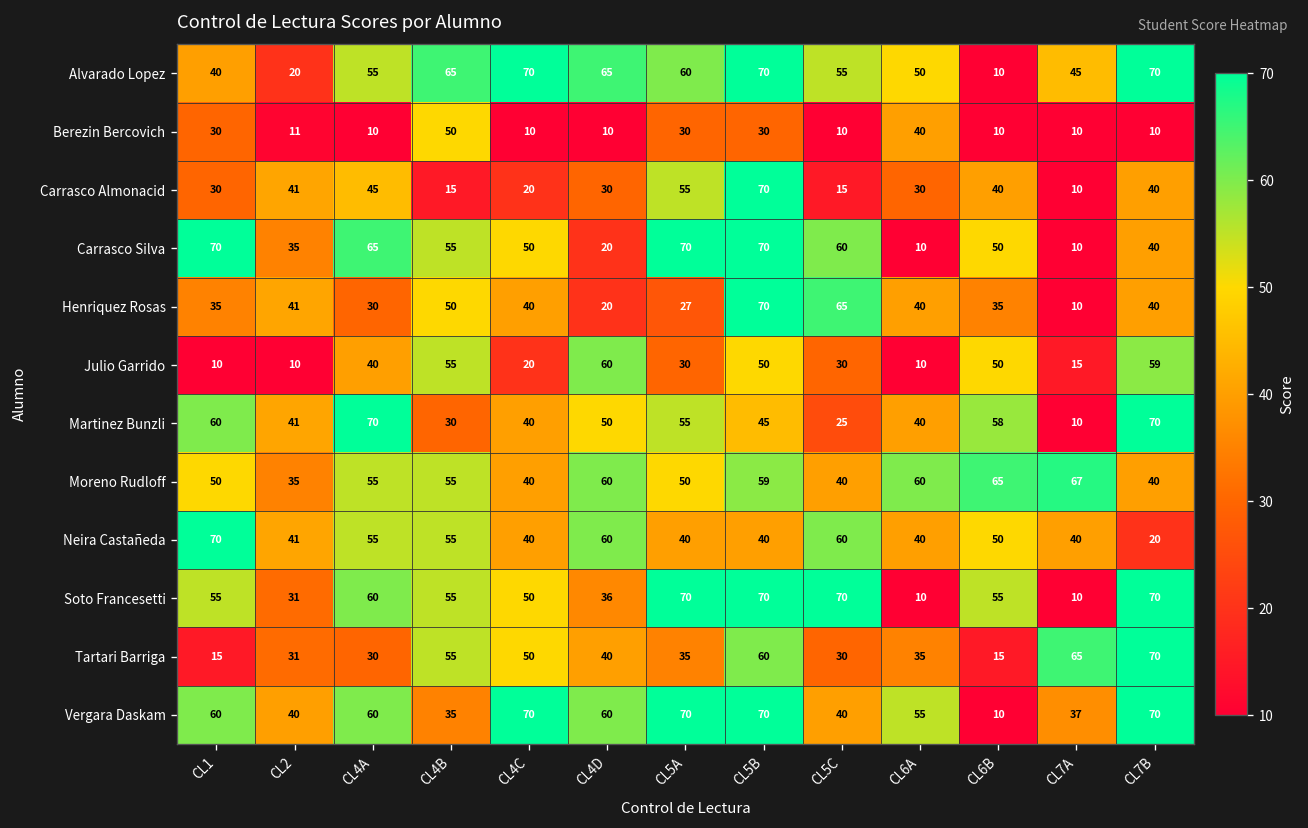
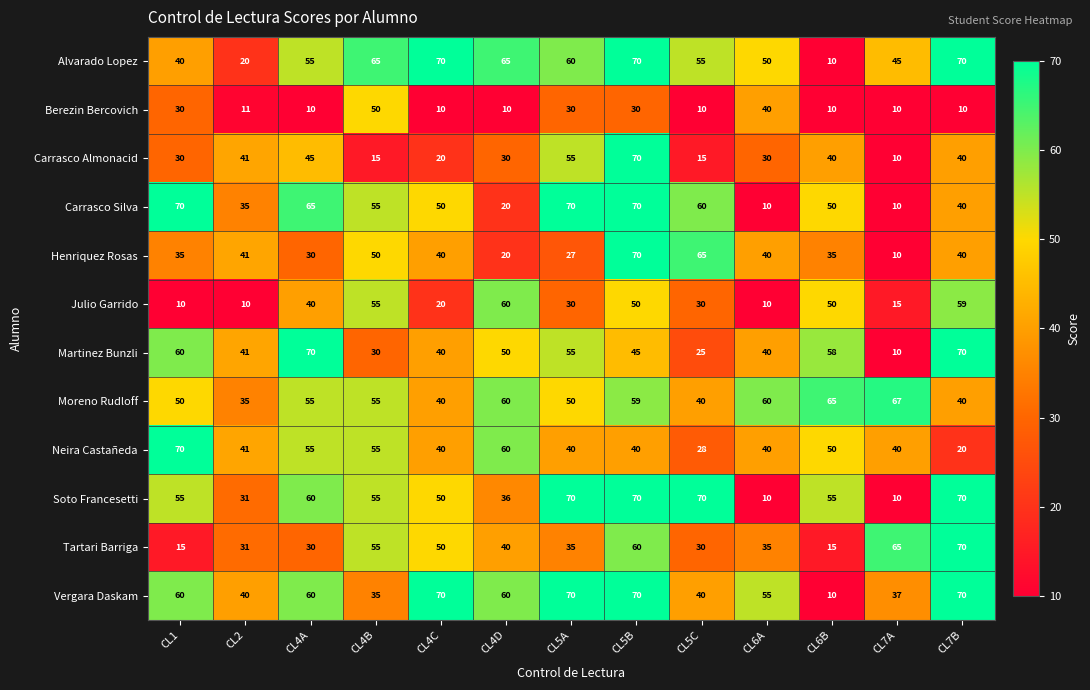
  {
    "Alvarado Lopez": {
      "CL1": 40,
      "CL2": 20,
      "CL4A": 55,
      "CL4B": 65,
      "CL4C": 70,
      "CL4D": 65,
      "CL5A": 60,
      "CL5B": 70,
      "CL5C": 55,
      "CL6A": 50,
      "CL6B": 10,
      "CL7A": 45,
      "CL7B": 70
    },
    "Berezin Bercovich": {
      "CL1": 30,
      "CL2": 11,
      "CL4A": 10,
      "CL4B": 50,
      "CL4C": 10,
      "CL4D": 10,
      "CL5A": 30,
      "CL5B": 30,
      "CL5C": 10,
      "CL6A": 40,
      "CL6B": 10,
      "CL7A": 10,
      "CL7B": 10
    },
    "Carrasco Almonacid": {
      "CL1": 30,
      "CL2": 41,
      "CL4A": 45,
      "CL4B": 15,
      "CL4C": 20,
      "CL4D": 30,
      "CL5A": 55,
      "CL5B": 70,
      "CL5C": 15,
      "CL6A": 30,
      "CL6B": 40,
      "CL7A": 10,
      "CL7B": 40
    },
    "Carrasco Silva": {
      "CL1": 70,
      "CL2": 35,
      "CL4A": 65,
      "CL4B": 55,
      "CL4C": 50,
      "CL4D": 20,
      "CL5A": 70,
      "CL5B": 70,
      "CL5C": 60,
      "CL6A": 10,
      "CL6B": 50,
      "CL7A": 10,
      "CL7B": 40
    },
    "Henriquez Rosas": {
      "CL1": 35,
      "CL2": 41,
      "CL4A": 30,
      "CL4B": 50,
      "CL4C": 40,
      "CL4D": 20,
      "CL5A": 27,
      "CL5B": 70,
      "CL5C": 65,
      "CL6A": 40,
      "CL6B": 35,
      "CL7A": 10,
      "CL7B": 40
    },
    "Julio Garrido": {
      "CL1": 10,
      "CL2": 10,
      "CL4A": 40,
      "CL4B": 55,
      "CL4C": 20,
      "CL4D": 60,
      "CL5A": 30,
      "CL5B": 50,
      "CL5C": 30,
      "CL6A": 10,
      "CL6B": 50,
      "CL7A": 15,
      "CL7B": 59
    },
    "Martinez Bunzli": {
      "CL1": 60,
      "CL2": 41,
      "CL4A": 70,
      "CL4B": 30,
      "CL4C": 40,
      "CL4D": 50,
      "CL5A": 55,
      "CL5B": 45,
      "CL5C": 25,
      "CL6A": 40,
      "CL6B": 58,
      "CL7A": 10,
      "CL7B": 70
    },
    "Moreno Rudloff": {
      "CL1": 50,
      "CL2": 35,
      "CL4A": 55,
      "CL4B": 55,
      "CL4C": 40,
      "CL4D": 60,
      "CL5A": 50,
      "CL5B": 59,
      "CL5C": 40,
      "CL6A": 60,
      "CL6B": 65,
      "CL7A": 67,
      "CL7B": 40
    },
    "Neira Castañeda": {
      "CL1": 70,
      "CL2": 41,
      "CL4A": 55,
      "CL4B": 55,
      "CL4C": 40,
      "CL4D": 60,
      "CL5A": 40,
      "CL5B": 40,
-     "CL5C": 60,
+     "CL5C": 28,
      "CL6A": 40,
      "CL6B": 50,
      "CL7A": 40,
      "CL7B": 20
    },
    "Soto Francesetti": {
      "CL1": 55,
      "CL2": 31,
      "CL4A": 60,
      "CL4B": 55,
      "CL4C": 50,
      "CL4D": 36,
      "CL5A": 70,
      "CL5B": 70,
      "CL5C": 70,
      "CL6A": 10,
      "CL6B": 55,
      "CL7A": 10,
      "CL7B": 70
    },
    "Tartari Barriga": {
      "CL1": 15,
      "CL2": 31,
      "CL4A": 30,
      "CL4B": 55,
      "CL4C": 50,
      "CL4D": 40,
      "CL5A": 35,
      "CL5B": 60,
      "CL5C": 30,
      "CL6A": 35,
      "CL6B": 15,
      "CL7A": 65,
      "CL7B": 70
    },
    "Vergara Daskam": {
      "CL1": 60,
      "CL2": 40,
      "CL4A": 60,
      "CL4B": 35,
      "CL4C": 70,
      "CL4D": 60,
      "CL5A": 70,
      "CL5B": 70,
      "CL5C": 40,
      "CL6A": 55,
      "CL6B": 10,
      "CL7A": 37,
      "CL7B": 70
    }
  }
